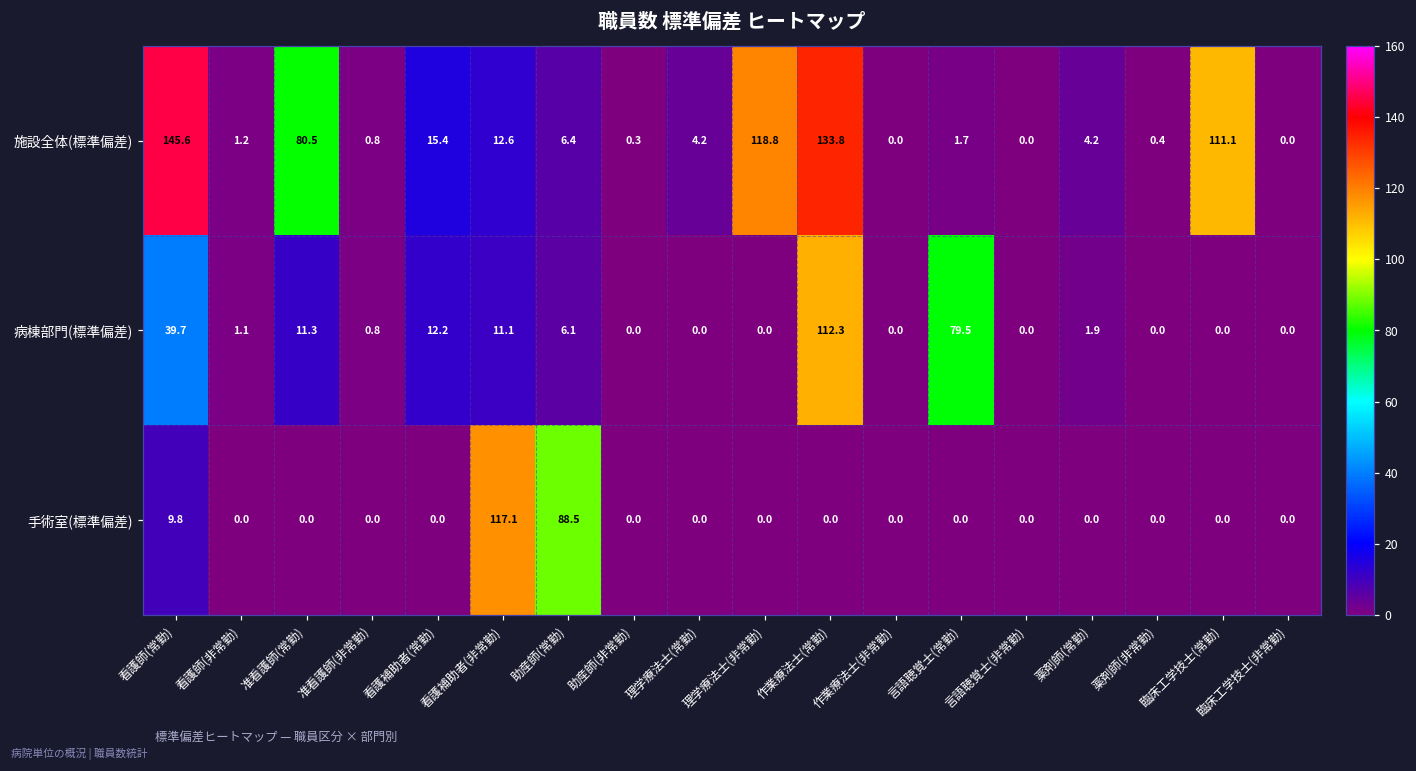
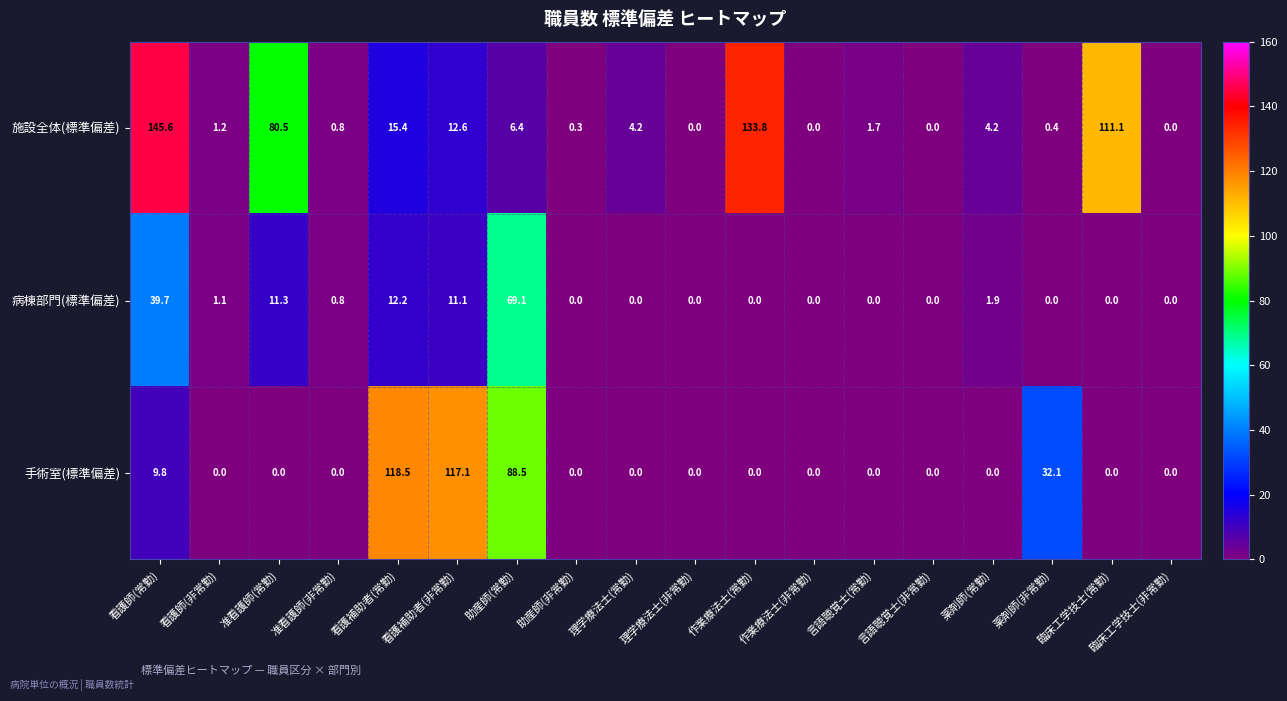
  {
    "施設全体(標準偏差)": {
      "看護師(常勤)": 145.6,
      "看護師(非常勤)": 1.2,
      "准看護師(常勤)": 80.5,
      "准看護師(非常勤)": 0.8,
      "看護補助者(常勤)": 15.4,
      "看護補助者(非常勤)": 12.6,
      "助産師(常勤)": 6.4,
      "助産師(非常勤)": 0.3,
      "理学療法士(常勤)": 4.2,
-     "理学療法士(非常勤)": 118.8,
+     "理学療法士(非常勤)": 0.0,
      "作業療法士(常勤)": 133.8,
      "作業療法士(非常勤)": 0.0,
      "言語聴覚士(常勤)": 1.7,
      "言語聴覚士(非常勤)": 0.0,
      "薬剤師(常勤)": 4.2,
      "薬剤師(非常勤)": 0.4,
      "臨床工学技士(常勤)": 111.1,
      "臨床工学技士(非常勤)": 0.0
    },
    "病棟部門(標準偏差)": {
      "看護師(常勤)": 39.7,
      "看護師(非常勤)": 1.1,
      "准看護師(常勤)": 11.3,
      "准看護師(非常勤)": 0.8,
      "看護補助者(常勤)": 12.2,
      "看護補助者(非常勤)": 11.1,
-     "助産師(常勤)": 6.1,
+     "助産師(常勤)": 69.1,
      "助産師(非常勤)": 0.0,
      "理学療法士(常勤)": 0.0,
      "理学療法士(非常勤)": 0.0,
-     "作業療法士(常勤)": 112.3,
+     "作業療法士(常勤)": 0.0,
      "作業療法士(非常勤)": 0.0,
-     "言語聴覚士(常勤)": 79.5,
+     "言語聴覚士(常勤)": 0.0,
      "言語聴覚士(非常勤)": 0.0,
      "薬剤師(常勤)": 1.9,
      "薬剤師(非常勤)": 0.0,
      "臨床工学技士(常勤)": 0.0,
      "臨床工学技士(非常勤)": 0.0
    },
    "手術室(標準偏差)": {
      "看護師(常勤)": 9.8,
      "看護師(非常勤)": 0.0,
      "准看護師(常勤)": 0.0,
      "准看護師(非常勤)": 0.0,
-     "看護補助者(常勤)": 0.0,
+     "看護補助者(常勤)": 118.5,
      "看護補助者(非常勤)": 117.1,
      "助産師(常勤)": 88.5,
      "助産師(非常勤)": 0.0,
      "理学療法士(常勤)": 0.0,
      "理学療法士(非常勤)": 0.0,
      "作業療法士(常勤)": 0.0,
      "作業療法士(非常勤)": 0.0,
      "言語聴覚士(常勤)": 0.0,
      "言語聴覚士(非常勤)": 0.0,
      "薬剤師(常勤)": 0.0,
-     "薬剤師(非常勤)": 0.0,
+     "薬剤師(非常勤)": 32.1,
      "臨床工学技士(常勤)": 0.0,
      "臨床工学技士(非常勤)": 0.0
    }
  }
